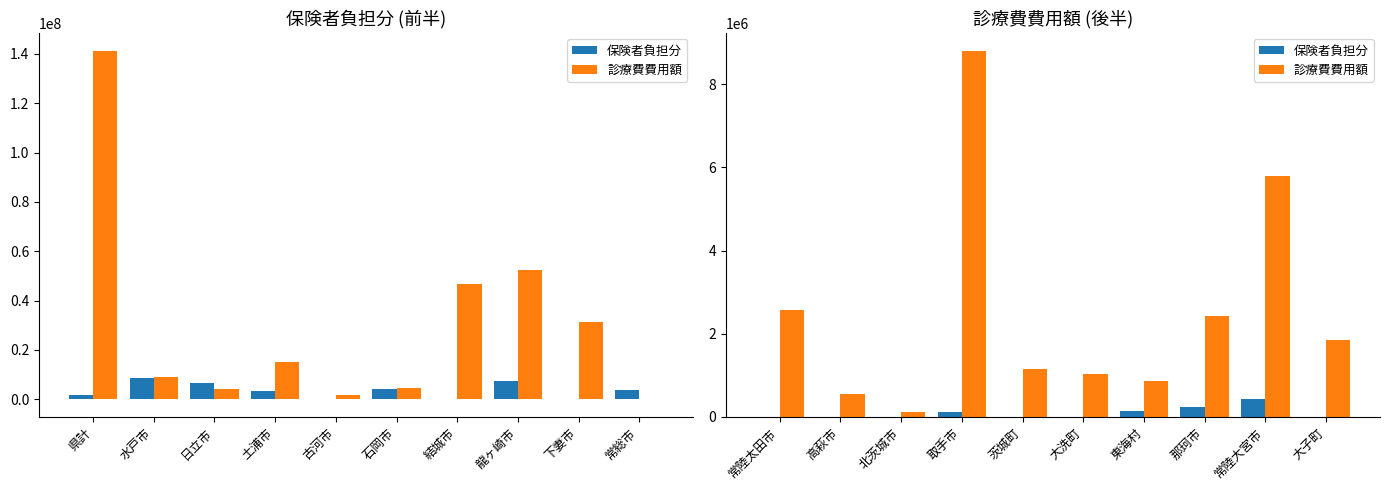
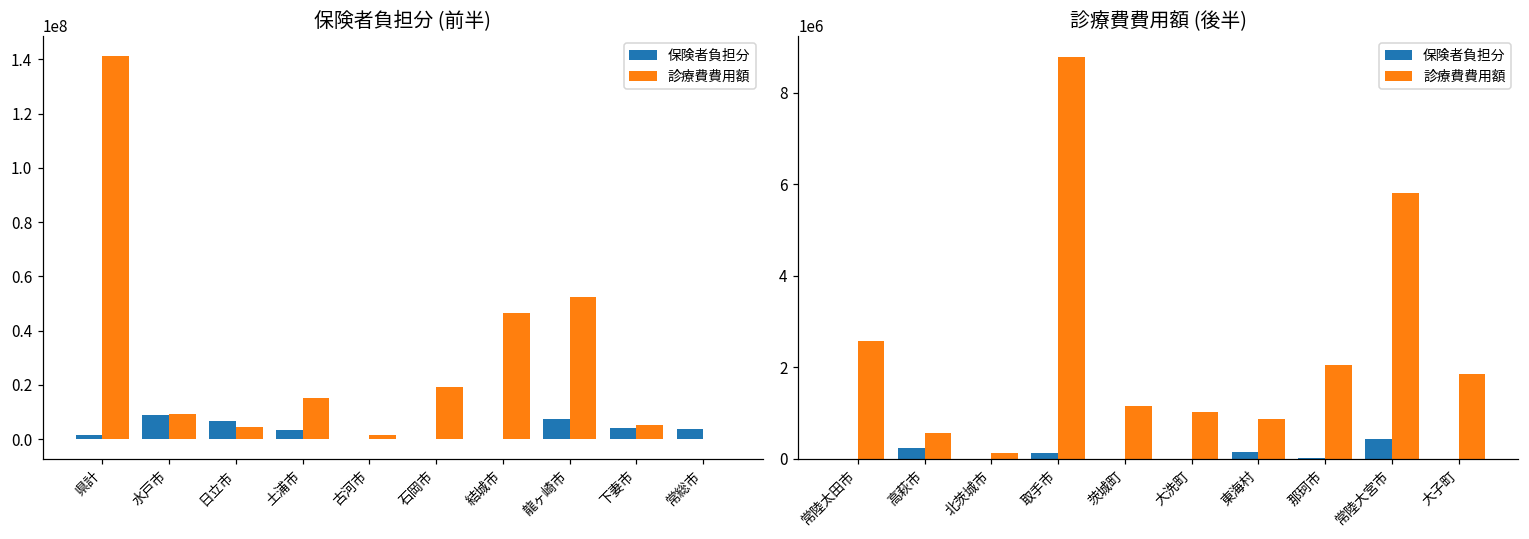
  {
    "保険者負担分 (前半)": {
      "保険者負担分": {
        "県計": 2000000,
        "水戸市": 9000000,
        "日立市": 7000000,
        "土浦市": 3000000,
-       "石岡市": 4000000,
+       "石岡市": 0,
        "龍ヶ崎市": 8000000,
-       "下妻市": 0,
+       "下妻市": 4000000,
        "常総市": 4000000
      },
      "診療費費用額": {
        "県計": 141000000,
        "水戸市": 9000000,
        "日立市": 4000000,
        "土浦市": 15000000,
        "古河市": 2000000,
-       "石岡市": 4000000,
+       "石岡市": 19000000,
        "結城市": 47000000,
        "龍ヶ崎市": 53000000,
-       "下妻市": 31000000
+       "下妻市": 5000000
      }
    },
    "診療費費用額 (後半)": {
      "保険者負担分": {
        "常陸太田市": 0,
-       "高萩市": 0,
+       "高萩市": 200000,
        "北茨城市": 0,
        "取手市": 100000,
        "茨城町": 0,
        "大洗町": 0,
        "東海村": 100000,
-       "那珂市": 200000,
+       "那珂市": 0,
        "常陸大宮市": 400000,
        "大子町": 0
      },
      "診療費費用額": {
        "常陸太田市": 2600000,
        "高萩市": 600000,
        "北茨城市": 100000,
        "取手市": 8800000,
        "茨城町": 1100000,
        "大洗町": 1000000,
        "東海村": 900000,
-       "那珂市": 2400000,
+       "那珂市": 2000000,
        "常陸大宮市": 5800000,
        "大子町": 1800000
      }
    }
  }
